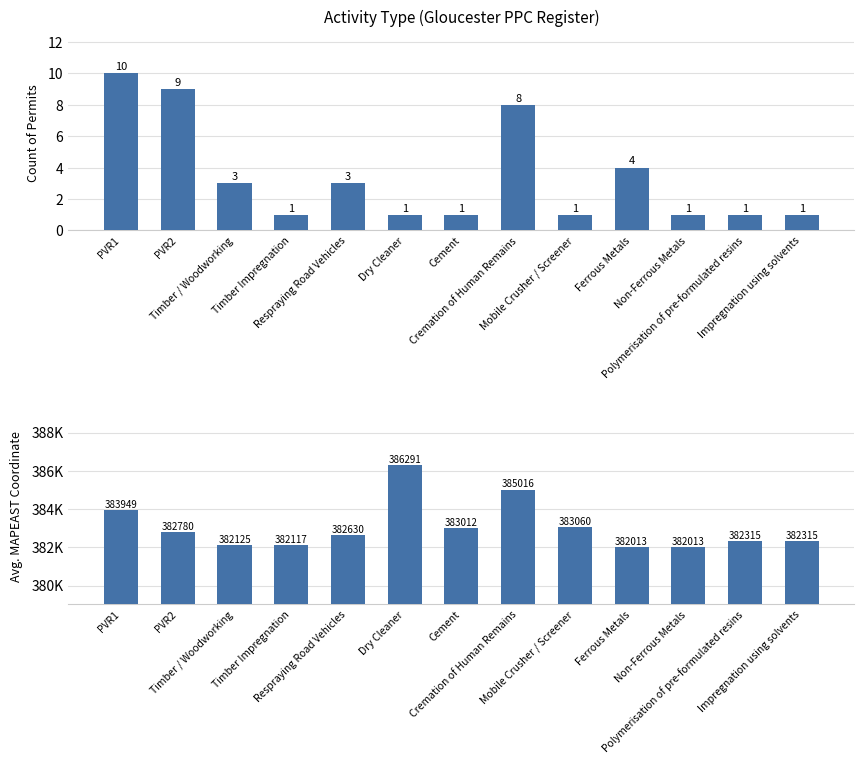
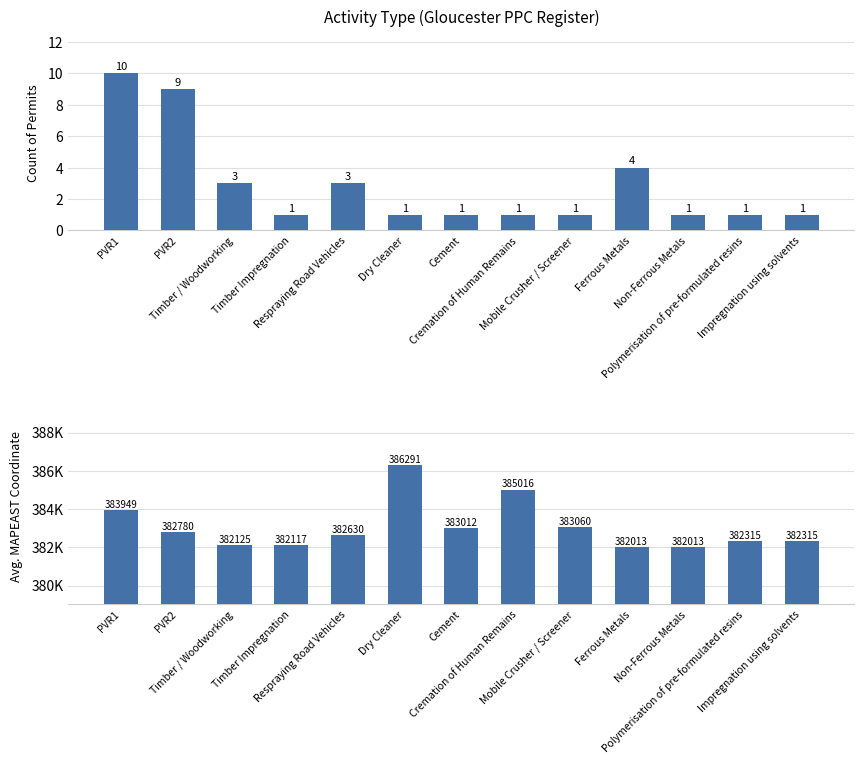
  {
    "Activity Type (Gloucester PPC Register)": {
      "PVR1": 10,
      "PVR2": 9,
      "Timber / Woodworking": 3,
      "Timber Impregnation": 1,
      "Respraying Road Vehicles": 3,
      "Dry Cleaner": 1,
      "Cement": 1,
-     "Cremation of Human Remains": 8,
+     "Cremation of Human Remains": 1,
      "Mobile Crusher / Screener": 1,
      "Ferrous Metals": 4,
      "Non-Ferrous Metals": 1,
      "Polymerisation of pre-formulated resins": 1,
      "Impregnation using solvents": 1
    }
  }
